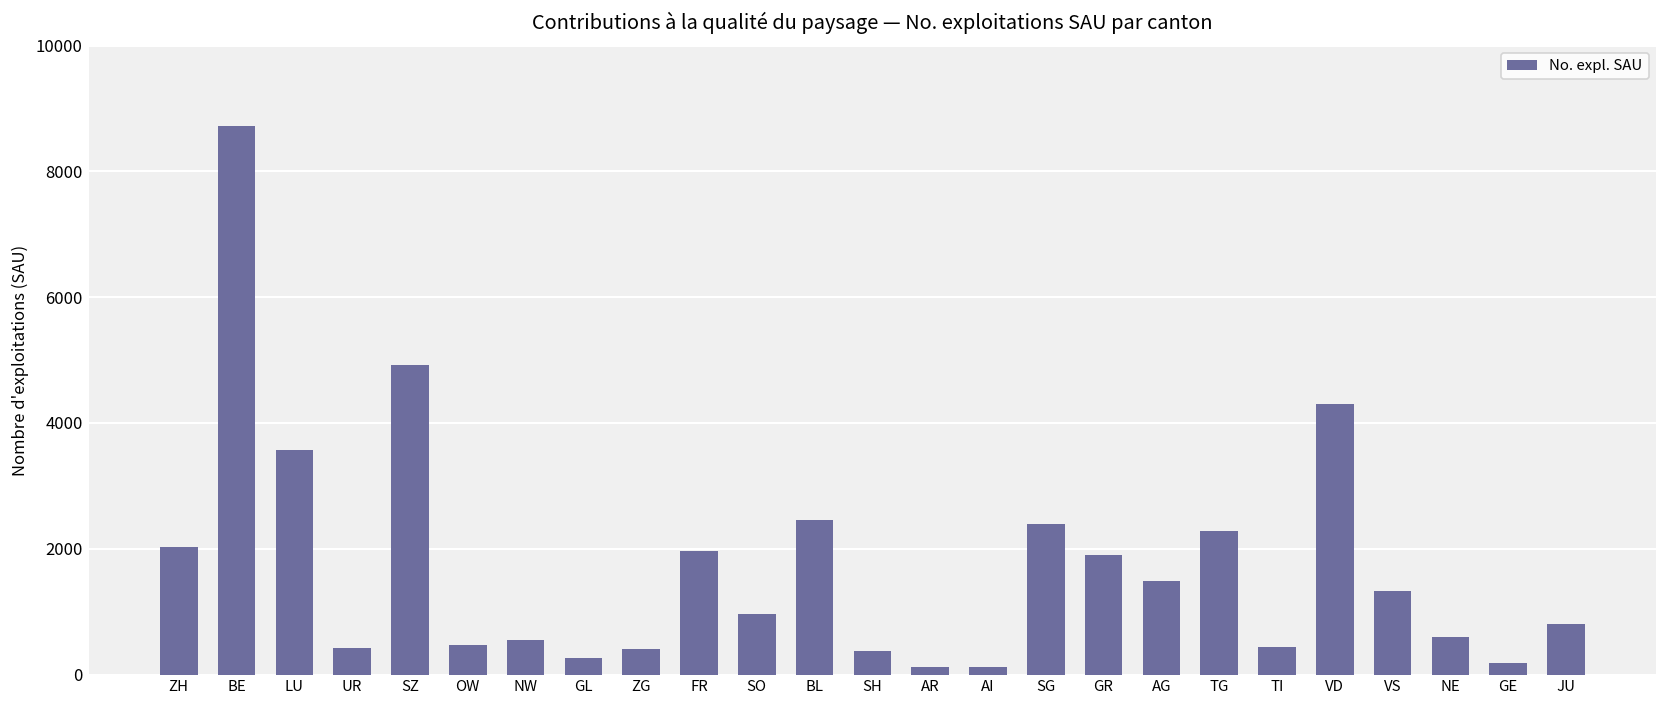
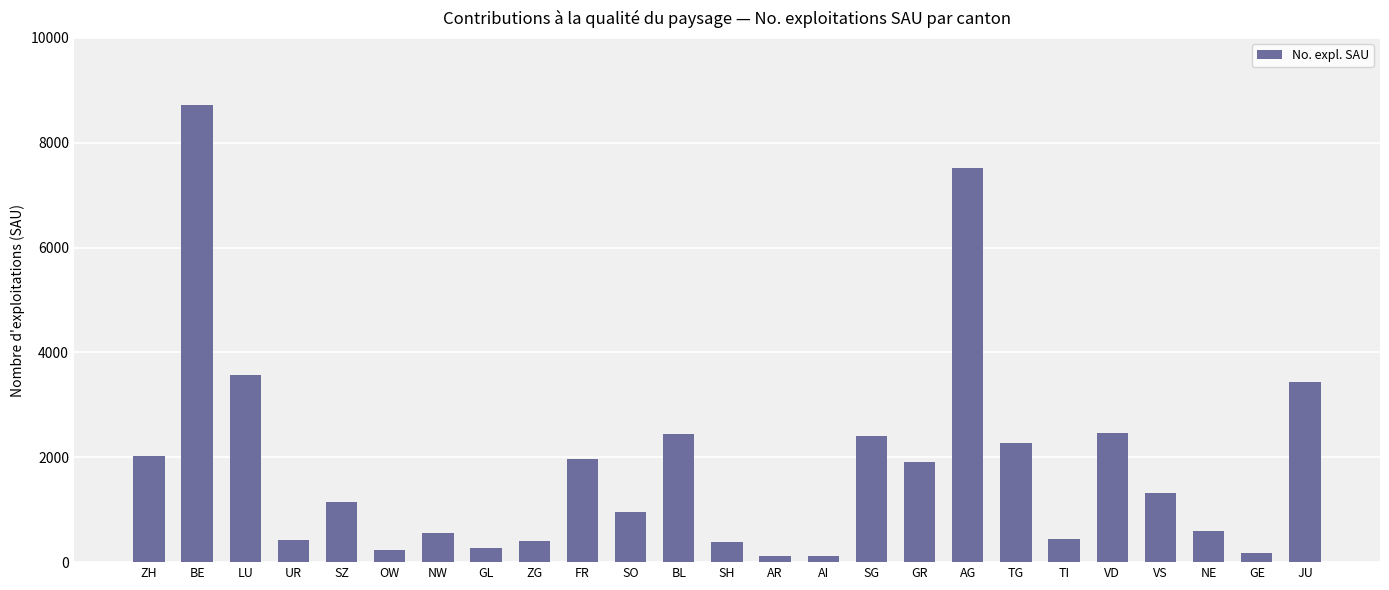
  {
    "ZH": 2000,
    "BE": 8700,
    "LU": 3600,
    "UR": 400,
-   "SZ": 4900,
-   "OW": 500,
+   "SZ": 1200,
+   "OW": 200,
    "NW": 600,
    "GL": 300,
    "ZG": 400,
    "FR": 2000,
    "SO": 1000,
    "BL": 2500,
    "SH": 400,
    "AR": 100,
    "AI": 100,
    "SG": 2400,
    "GR": 1900,
-   "AG": 1500,
+   "AG": 7500,
    "TG": 2300,
    "TI": 400,
-   "VD": 4300,
+   "VD": 2500,
    "VS": 1300,
    "NE": 600,
    "GE": 200,
-   "JU": 800
+   "JU": 3400
  }
